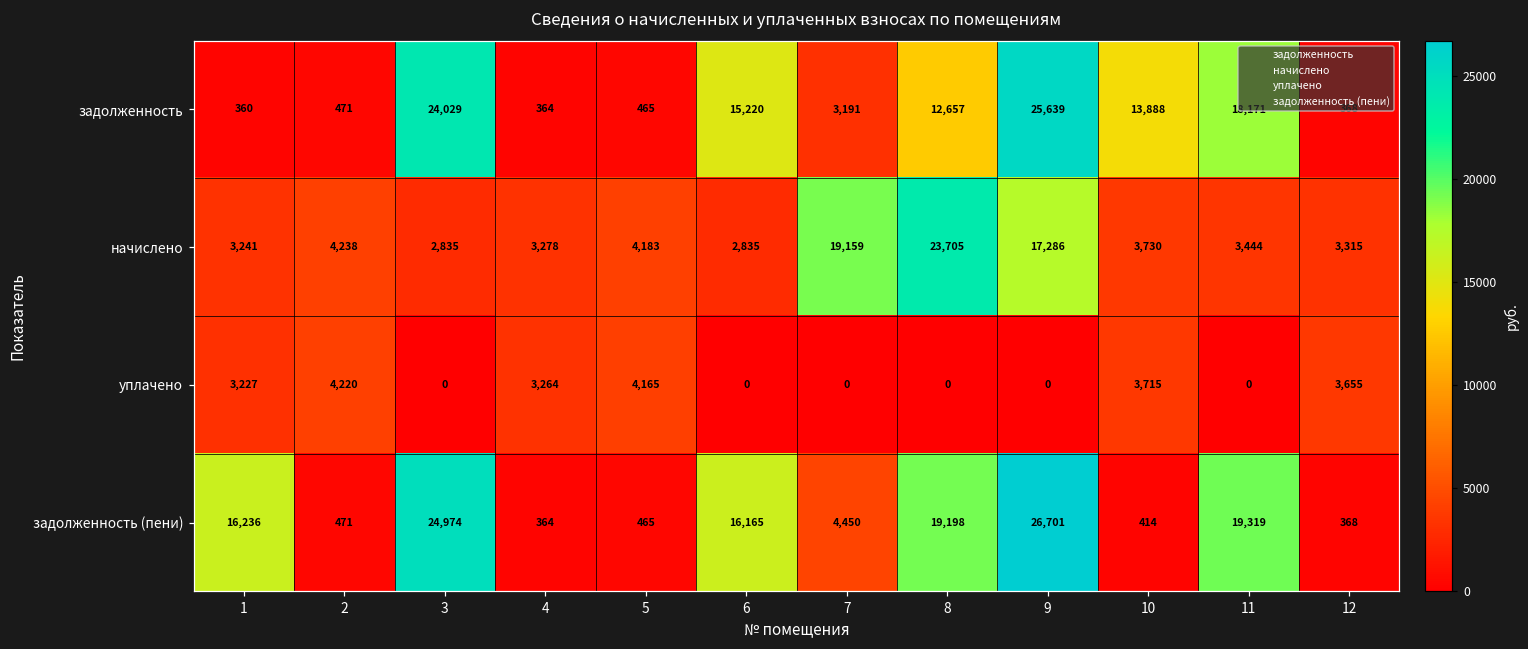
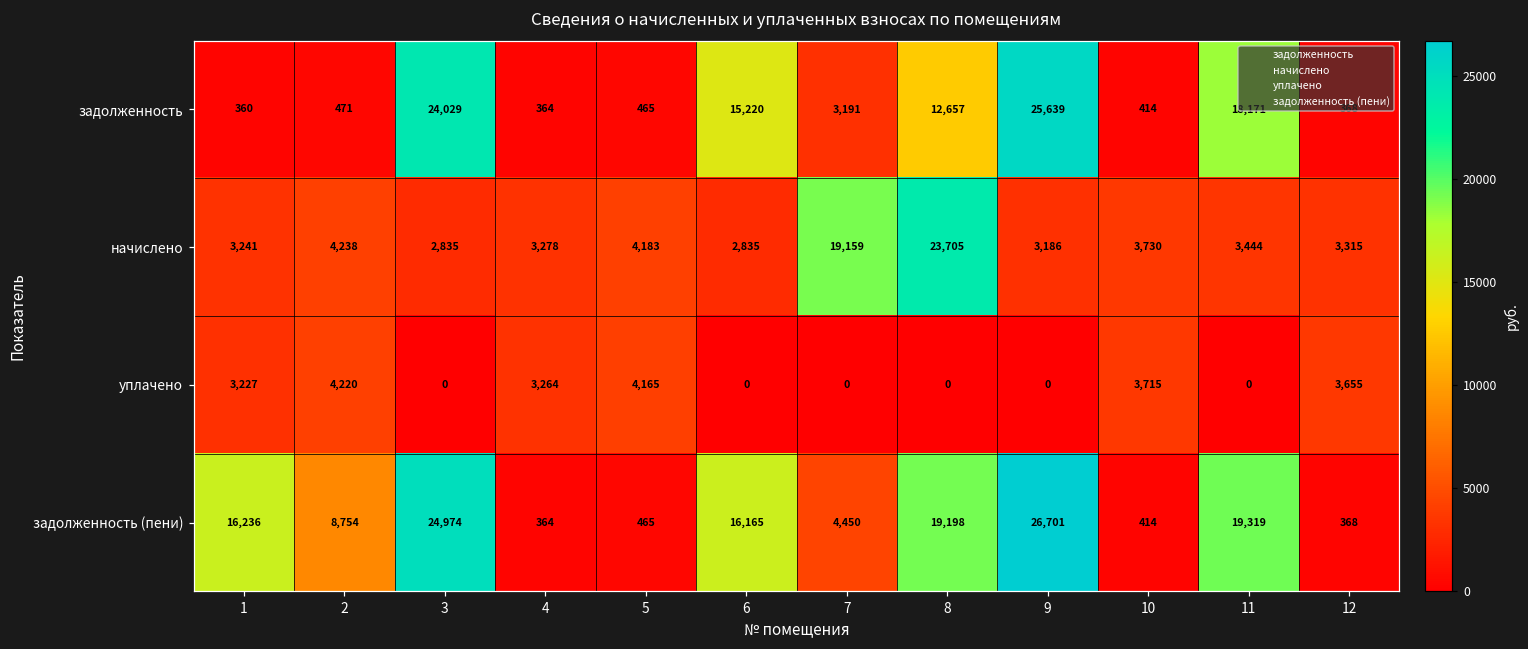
  {
    "задолженность": {
      "1": "360",
      "2": "471",
      "3": "24,029",
      "4": "364",
      "5": "465",
      "6": "15,220",
      "7": "3,191",
      "8": "12,657",
      "9": "25,639",
-     "10": "13,888"
+     "10": "414"
    },
    "начислено": {
      "1": "3,241",
      "2": "4,238",
      "3": "2,835",
      "4": "3,278",
      "5": "4,183",
      "6": "2,835",
      "7": "19,159",
      "8": "23,705",
-     "9": "17,286",
+     "9": "3,186",
      "10": "3,730",
      "11": "3,444",
      "12": "3,315"
    },
    "уплачено": {
      "1": "3,227",
      "2": "4,220",
      "3": "0",
      "4": "3,264",
      "5": "4,165",
      "6": "0",
      "7": "0",
      "8": "0",
      "9": "0",
      "10": "3,715",
      "11": "0",
      "12": "3,655"
    },
    "задолженность (пени)": {
      "1": "16,236",
-     "2": "471",
+     "2": "8,754",
      "3": "24,974",
      "4": "364",
      "5": "465",
      "6": "16,165",
      "7": "4,450",
      "8": "19,198",
      "9": "26,701",
      "10": "414",
      "11": "19,319",
      "12": "368"
    }
  }
